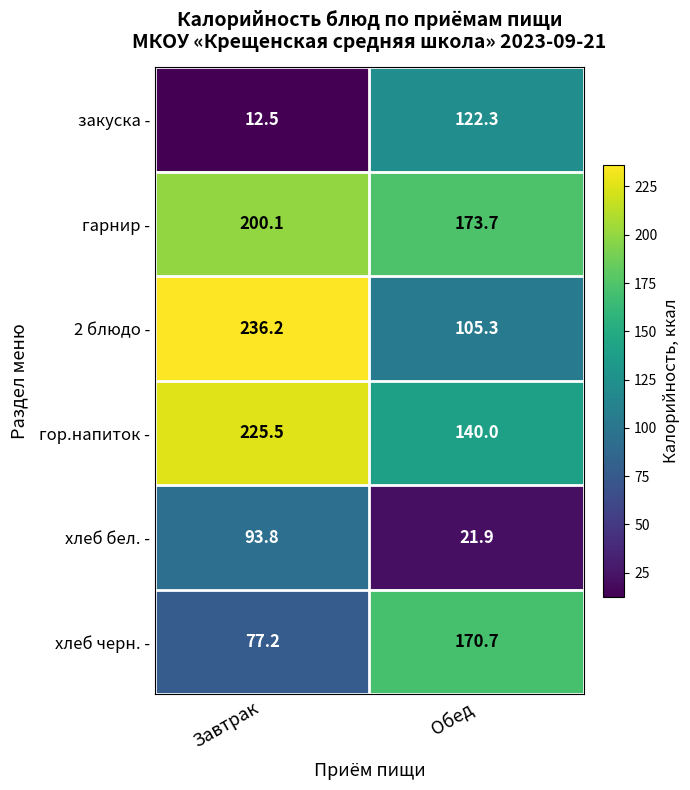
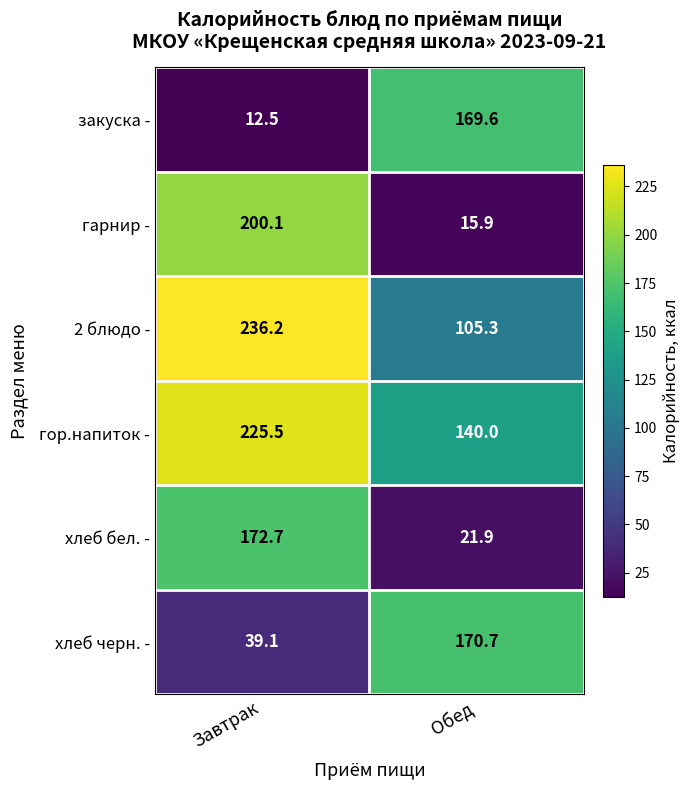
  {
    "закуска -": {
      "Завтрак": 12.5,
-     "Обед": 122.3
+     "Обед": 169.6
    },
    "гарнир -": {
      "Завтрак": 200.1,
-     "Обед": 173.7
+     "Обед": 15.9
    },
    "2 блюдо -": {
      "Завтрак": 236.2,
      "Обед": 105.3
    },
    "гор.напиток -": {
      "Завтрак": 225.5,
      "Обед": 140.0
    },
    "хлеб бел. -": {
-     "Завтрак": 93.8,
+     "Завтрак": 172.7,
      "Обед": 21.9
    },
    "хлеб черн. -": {
-     "Завтрак": 77.2,
+     "Завтрак": 39.1,
      "Обед": 170.7
    }
  }
